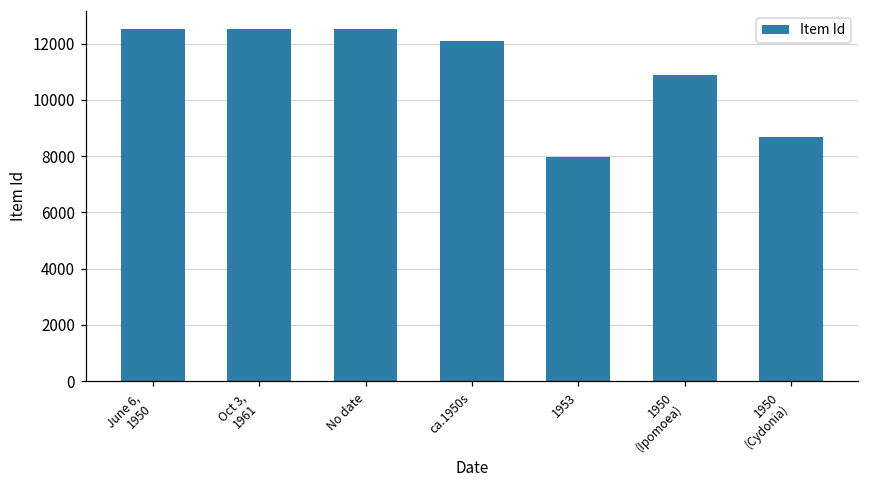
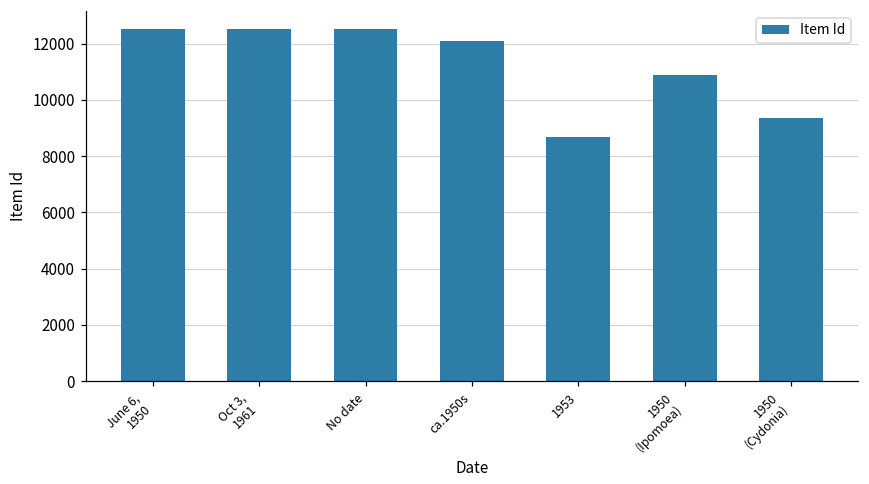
  {
    "June 6, 1950": 12500,
    "Oct 3, 1961": 12500,
    "No date": 12500,
    "ca.1950s": 12100,
-   "1953": 8000,
+   "1953": 8700,
    "1950 (Ipomoea)": 10900,
-   "1950 (Cydonia)": 8700
+   "1950 (Cydonia)": 9400
  }
